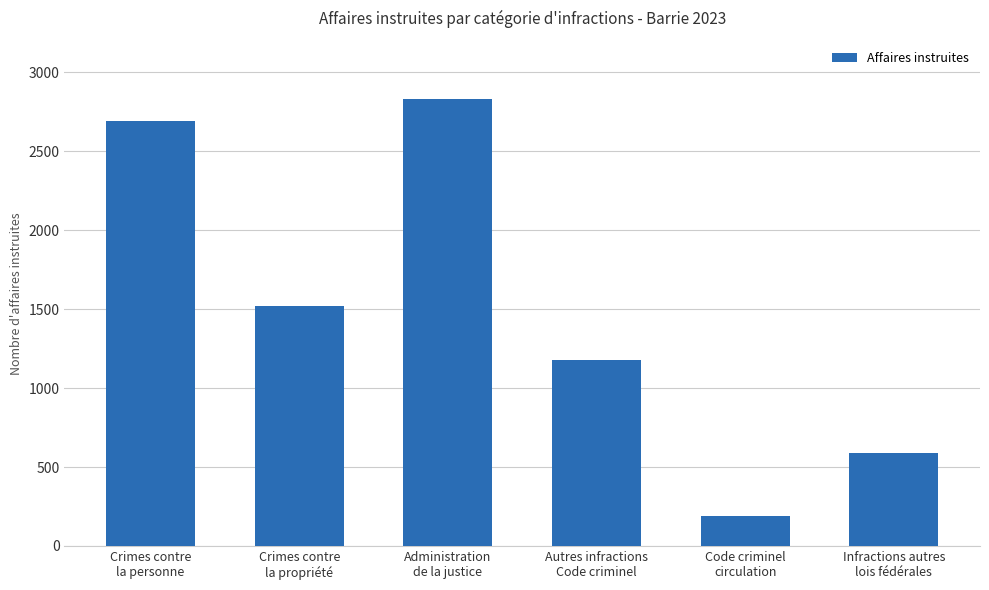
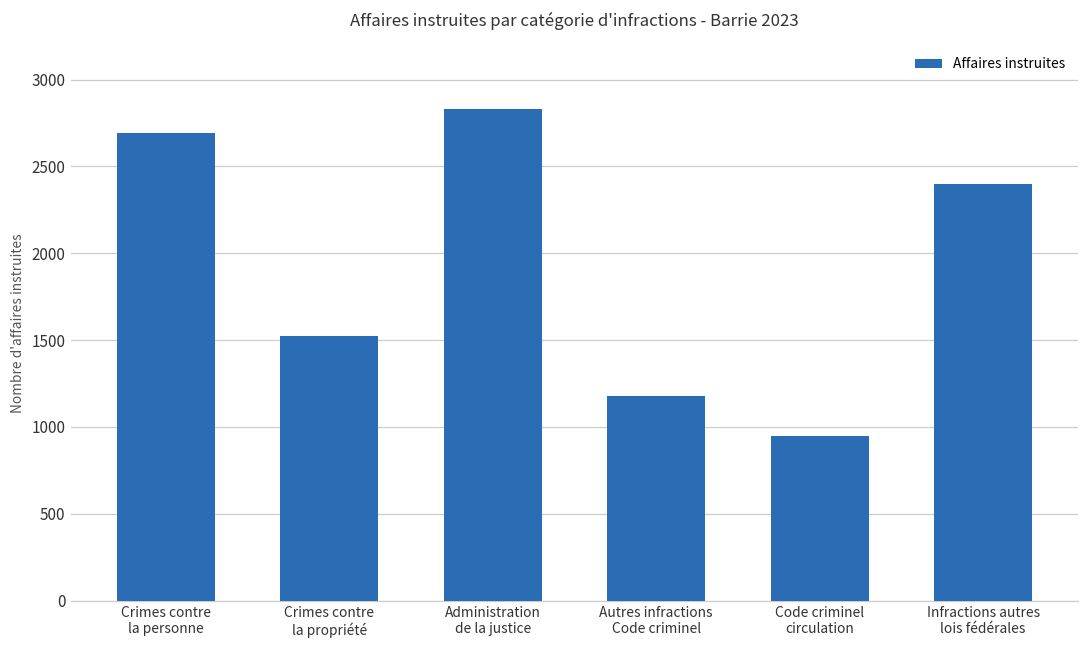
  {
    "Crimes contre la personne": 2690,
    "Crimes contre la propriété": 1520,
    "Administration de la justice": 2830,
    "Autres infractions Code criminel": 1180,
-   "Code criminel circulation": 190,
-   "Infractions autres lois fédérales": 590
+   "Code criminel circulation": 950,
+   "Infractions autres lois fédérales": 2400
  }
